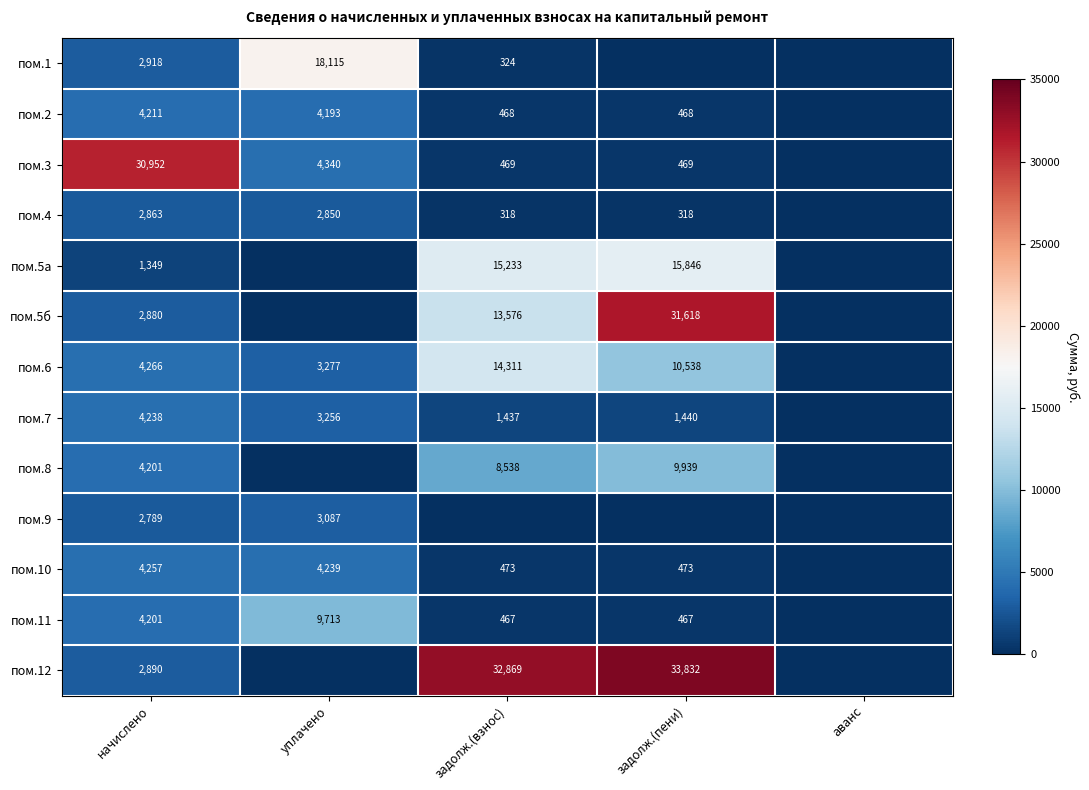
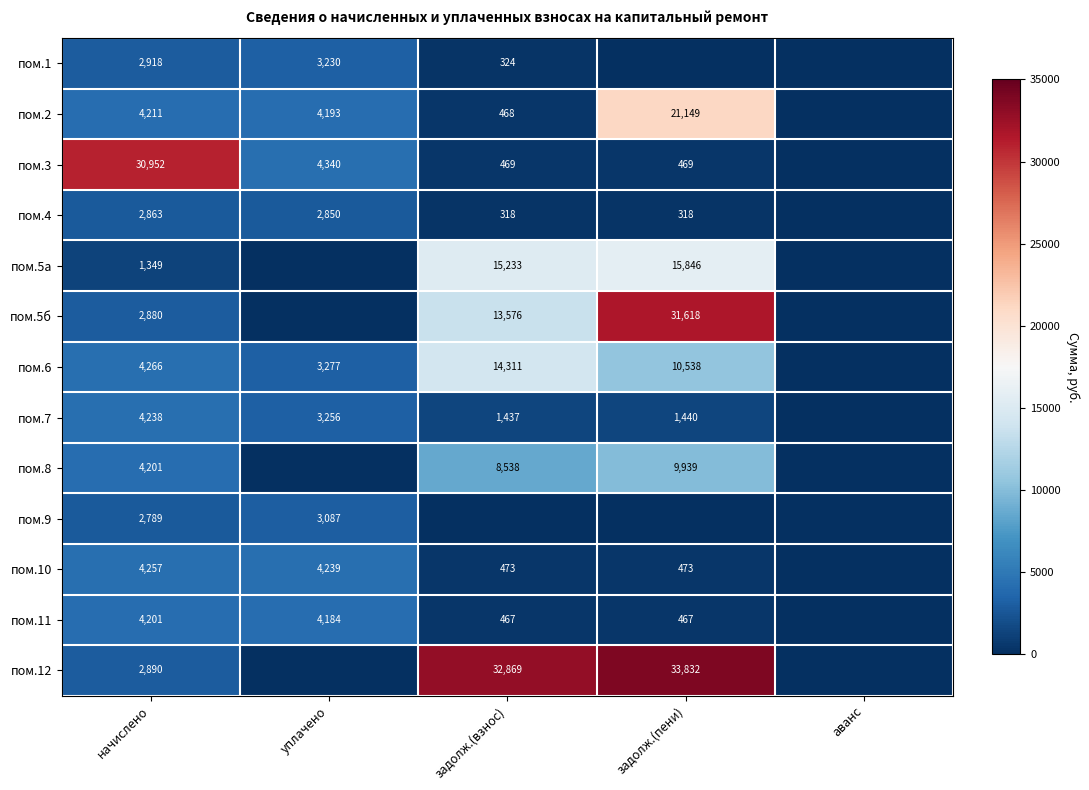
  {
    "пом.1": {
      "начислено": "2,918",
-     "уплачено": "18,115",
+     "уплачено": "3,230",
      "задолж.(взнос)": "324"
    },
    "пом.2": {
      "начислено": "4,211",
      "уплачено": "4,193",
      "задолж.(взнос)": "468",
-     "задолж.(пени)": "468"
+     "задолж.(пени)": "21,149"
    },
    "пом.3": {
      "начислено": "30,952",
      "уплачено": "4,340",
      "задолж.(взнос)": "469",
      "задолж.(пени)": "469"
    },
    "пом.4": {
      "начислено": "2,863",
      "уплачено": "2,850",
      "задолж.(взнос)": "318",
      "задолж.(пени)": "318"
    },
    "пом.5а": {
      "начислено": "1,349",
      "задолж.(взнос)": "15,233",
      "задолж.(пени)": "15,846"
    },
    "пом.5б": {
      "начислено": "2,880",
      "задолж.(взнос)": "13,576",
      "задолж.(пени)": "31,618"
    },
    "пом.6": {
      "начислено": "4,266",
      "уплачено": "3,277",
      "задолж.(взнос)": "14,311",
      "задолж.(пени)": "10,538"
    },
    "пом.7": {
      "начислено": "4,238",
      "уплачено": "3,256",
      "задолж.(взнос)": "1,437",
      "задолж.(пени)": "1,440"
    },
    "пом.8": {
      "начислено": "4,201",
      "задолж.(взнос)": "8,538",
      "задолж.(пени)": "9,939"
    },
    "пом.9": {
      "начислено": "2,789",
      "уплачено": "3,087"
    },
    "пом.10": {
      "начислено": "4,257",
      "уплачено": "4,239",
      "задолж.(взнос)": "473",
      "задолж.(пени)": "473"
    },
    "пом.11": {
      "начислено": "4,201",
-     "уплачено": "9,713",
+     "уплачено": "4,184",
      "задолж.(взнос)": "467",
      "задолж.(пени)": "467"
    },
    "пом.12": {
      "начислено": "2,890",
      "задолж.(взнос)": "32,869",
      "задолж.(пени)": "33,832"
    }
  }
